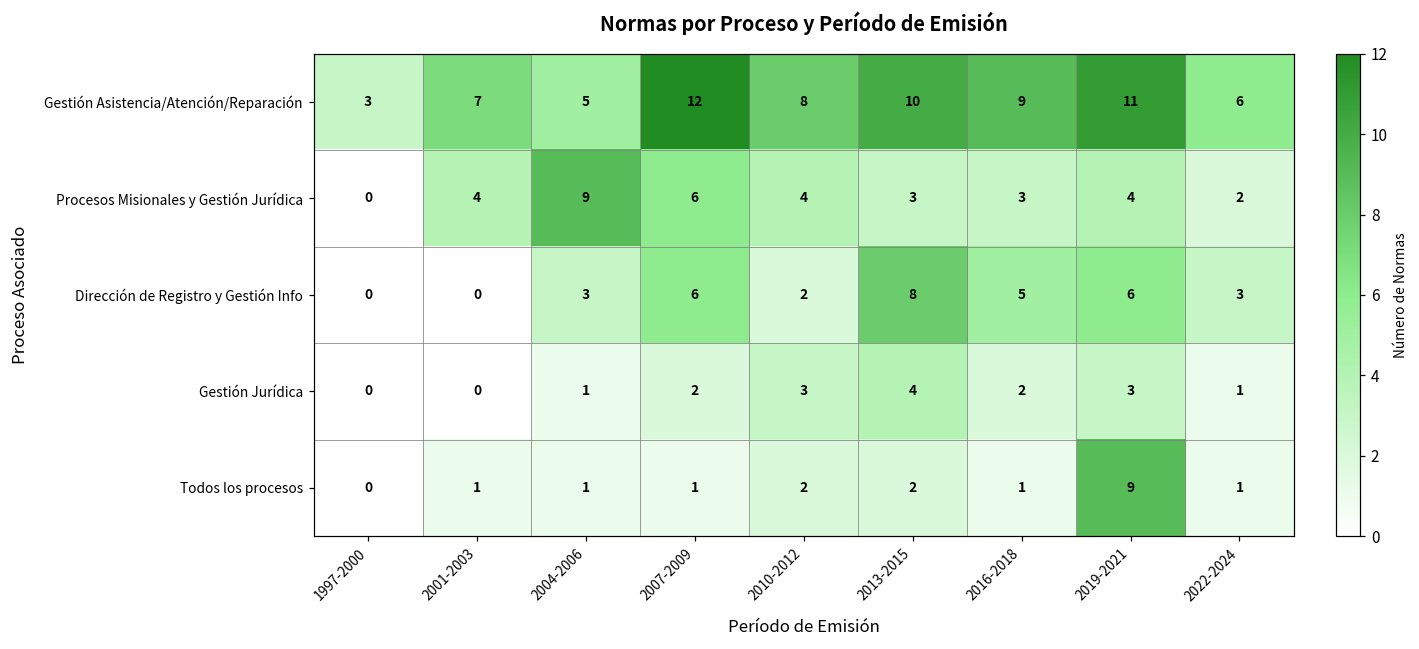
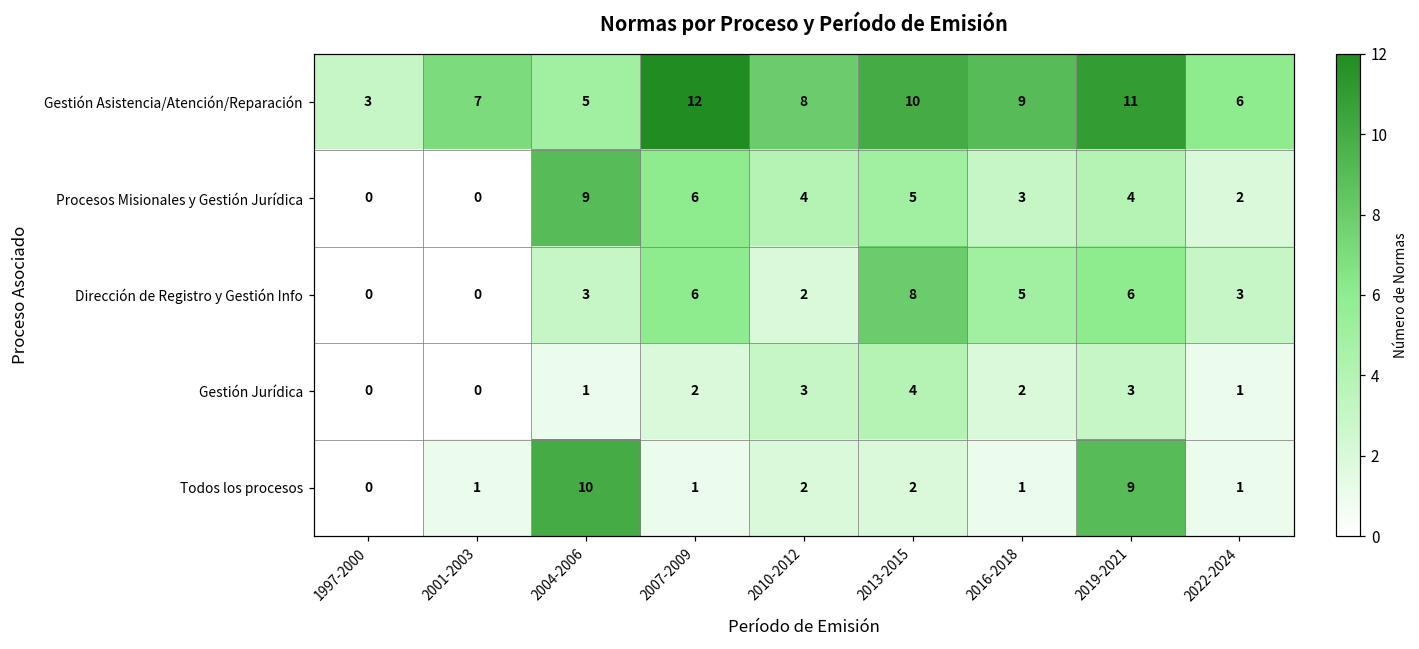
  {
    "Gestión Asistencia/Atención/Reparación": {
      "1997-2000": 3,
      "2001-2003": 7,
      "2004-2006": 5,
      "2007-2009": 12,
      "2010-2012": 8,
      "2013-2015": 10,
      "2016-2018": 9,
      "2019-2021": 11,
      "2022-2024": 6
    },
    "Procesos Misionales y Gestión Jurídica": {
      "1997-2000": 0,
-     "2001-2003": 4,
+     "2001-2003": 0,
      "2004-2006": 9,
      "2007-2009": 6,
      "2010-2012": 4,
-     "2013-2015": 3,
+     "2013-2015": 5,
      "2016-2018": 3,
      "2019-2021": 4,
      "2022-2024": 2
    },
    "Dirección de Registro y Gestión Info": {
      "1997-2000": 0,
      "2001-2003": 0,
      "2004-2006": 3,
      "2007-2009": 6,
      "2010-2012": 2,
      "2013-2015": 8,
      "2016-2018": 5,
      "2019-2021": 6,
      "2022-2024": 3
    },
    "Gestión Jurídica": {
      "1997-2000": 0,
      "2001-2003": 0,
      "2004-2006": 1,
      "2007-2009": 2,
      "2010-2012": 3,
      "2013-2015": 4,
      "2016-2018": 2,
      "2019-2021": 3,
      "2022-2024": 1
    },
    "Todos los procesos": {
      "1997-2000": 0,
      "2001-2003": 1,
-     "2004-2006": 1,
+     "2004-2006": 10,
      "2007-2009": 1,
      "2010-2012": 2,
      "2013-2015": 2,
      "2016-2018": 1,
      "2019-2021": 9,
      "2022-2024": 1
    }
  }
